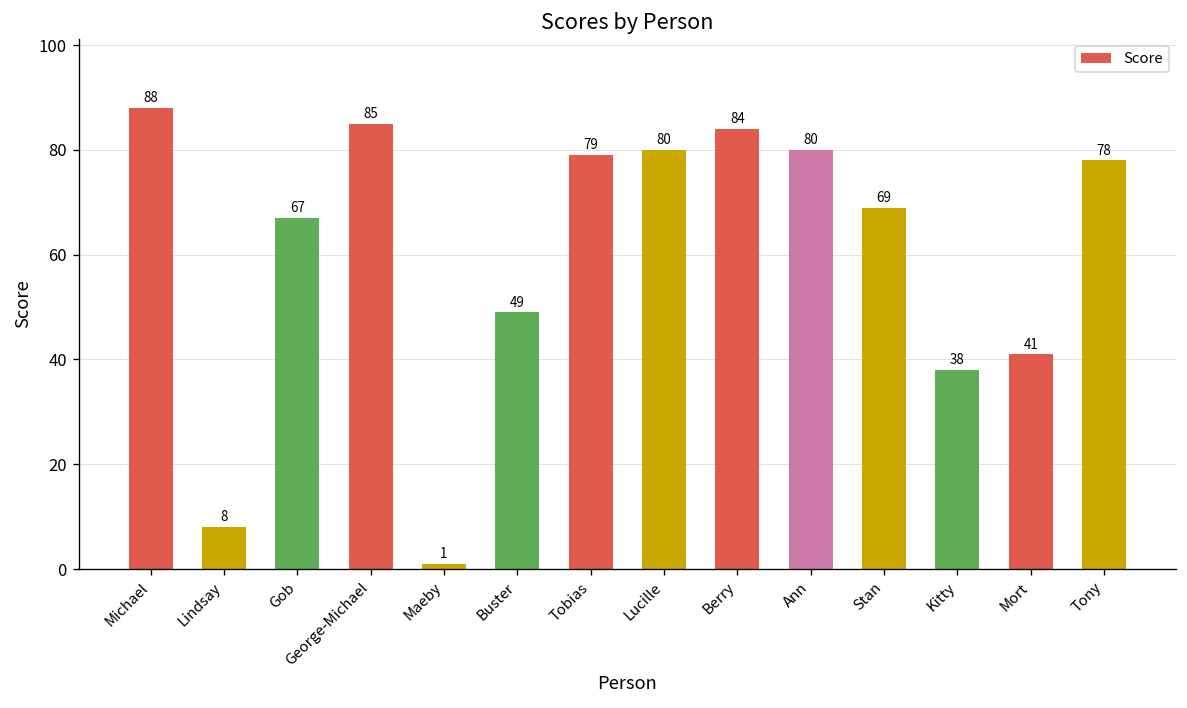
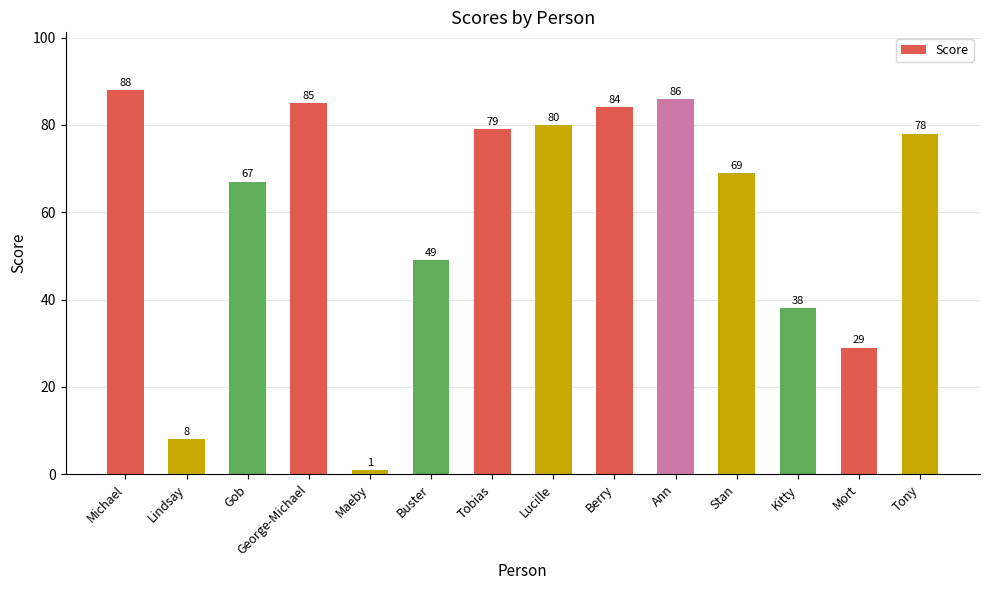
  {
    "Michael": 88,
    "Lindsay": 8,
    "Gob": 67,
    "George-Michael": 85,
    "Maeby": 1,
    "Buster": 49,
    "Tobias": 79,
    "Lucille": 80,
    "Berry": 84,
-   "Ann": 80,
+   "Ann": 86,
    "Stan": 69,
    "Kitty": 38,
-   "Mort": 41,
+   "Mort": 29,
    "Tony": 78
  }
